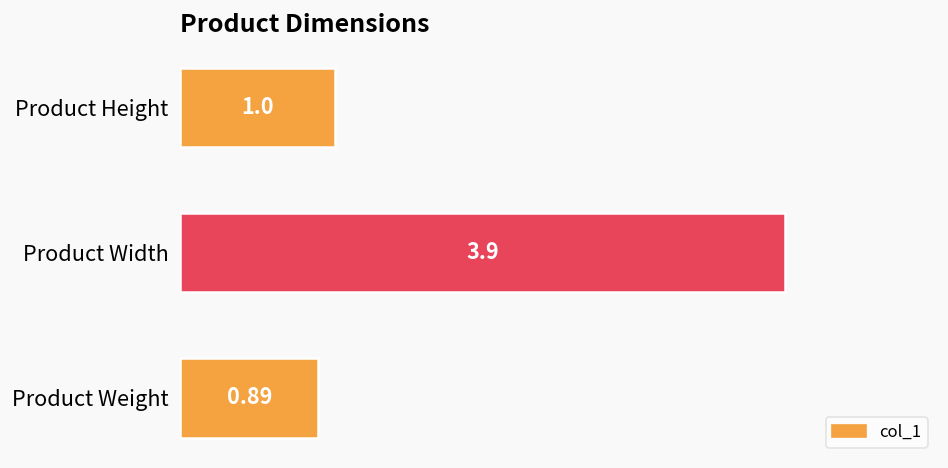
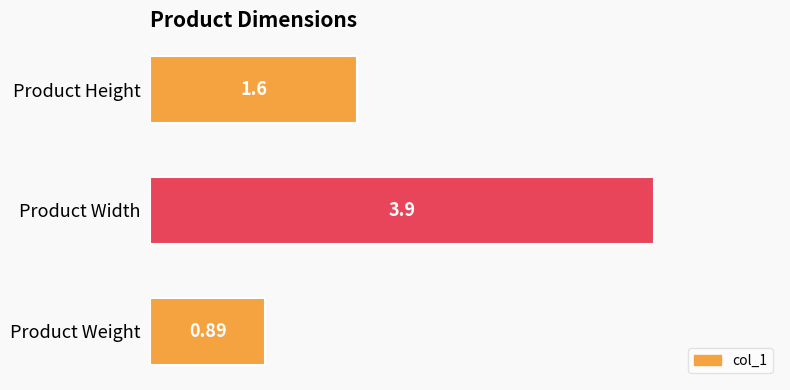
  {
-   "Product Height": 1.0,
+   "Product Height": 1.6,
    "Product Width": 3.9,
    "Product Weight": 0.89
  }
